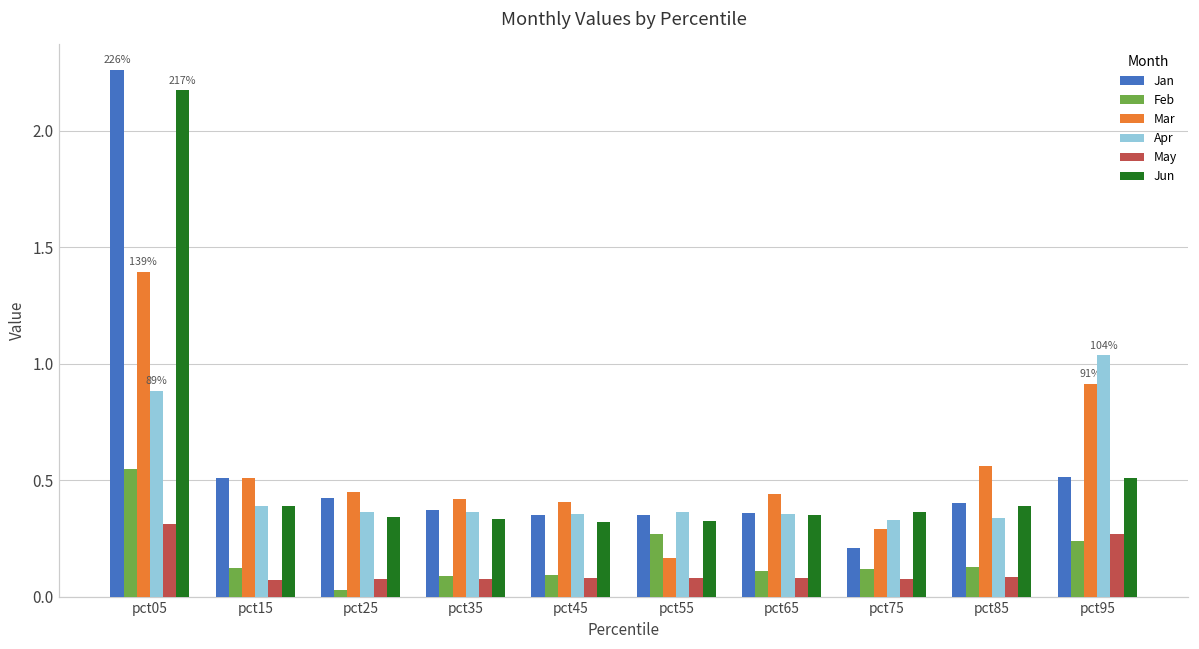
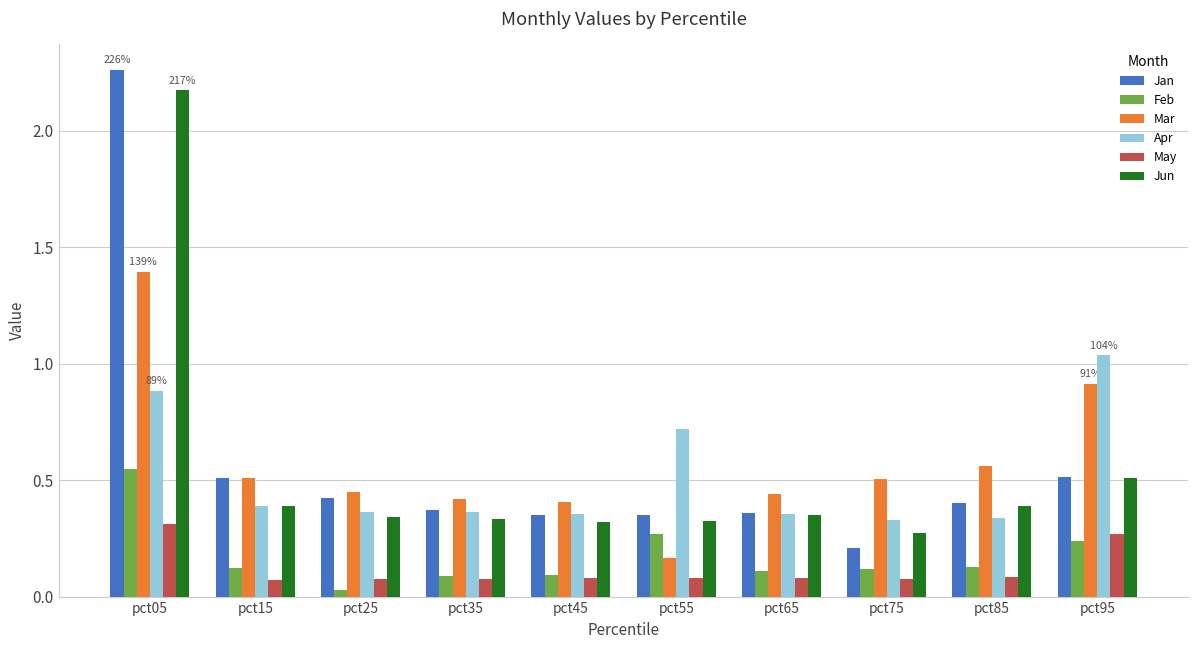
  {
    "Jan": {
      "pct05": "226%"
    },
    "Feb": {
      "pct05": "0.55",
      "pct15": "0.13",
      "pct25": "0.03",
      "pct35": "0.09",
      "pct45": "0.09",
      "pct55": "0.27",
      "pct65": "0.11",
      "pct75": "0.12",
      "pct85": "0.13",
      "pct95": "0.24"
    },
    "Mar": {
      "pct15": "0.51",
      "pct25": "0.45",
      "pct35": "0.42",
      "pct45": "0.41",
      "pct55": "0.17",
      "pct65": "0.44",
-     "pct75": "0.29",
+     "pct75": "0.51",
      "pct85": "0.56"
    },
    "Apr": {
      "pct15": "0.39",
      "pct25": "0.36",
      "pct35": "0.36",
      "pct45": "0.36",
-     "pct55": "0.36",
+     "pct55": "0.72",
      "pct65": "0.36",
      "pct75": "0.33",
      "pct85": "0.34"
    },
    "May": {
      "pct05": "0.31",
      "pct15": "0.07",
      "pct25": "0.08",
      "pct35": "0.08",
      "pct45": "0.08",
      "pct55": "0.08",
      "pct65": "0.08",
      "pct75": "0.08",
      "pct85": "0.09",
      "pct95": "0.27"
    },
    "Jun": {
      "pct15": "0.39",
      "pct25": "0.34",
      "pct35": "0.33",
      "pct45": "0.32",
      "pct55": "0.33",
      "pct65": "0.35",
-     "pct75": "0.37",
+     "pct75": "0.27",
      "pct85": "0.39",
      "pct95": "0.51"
    }
  }
